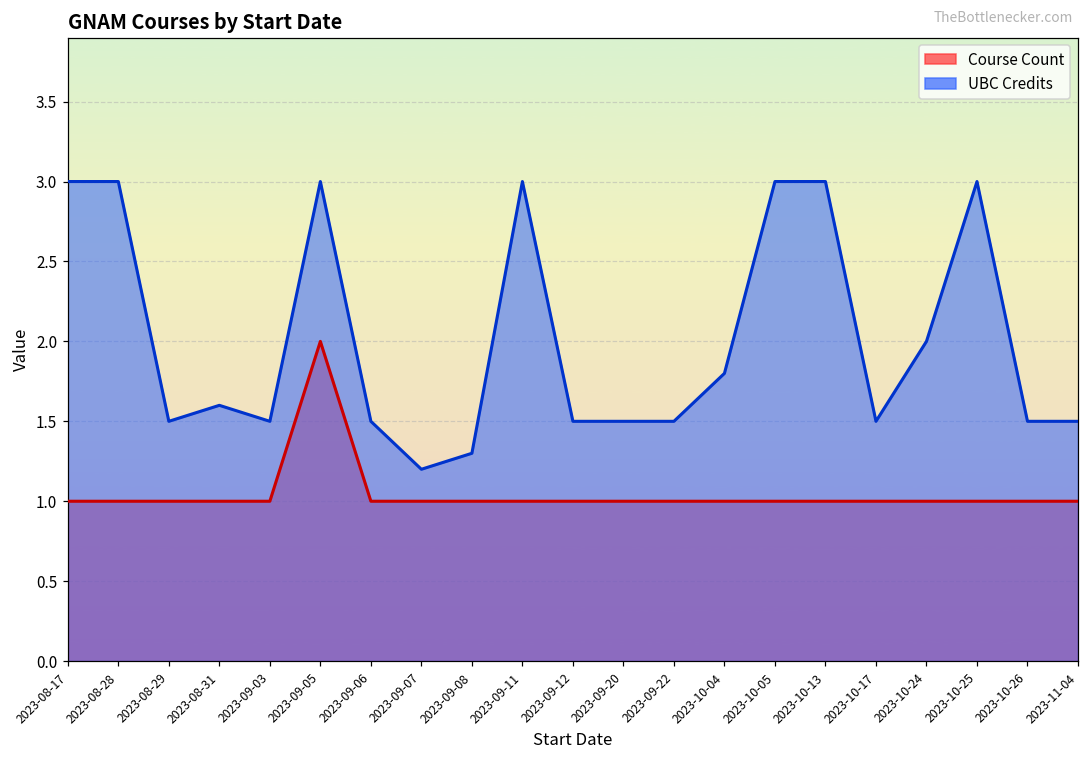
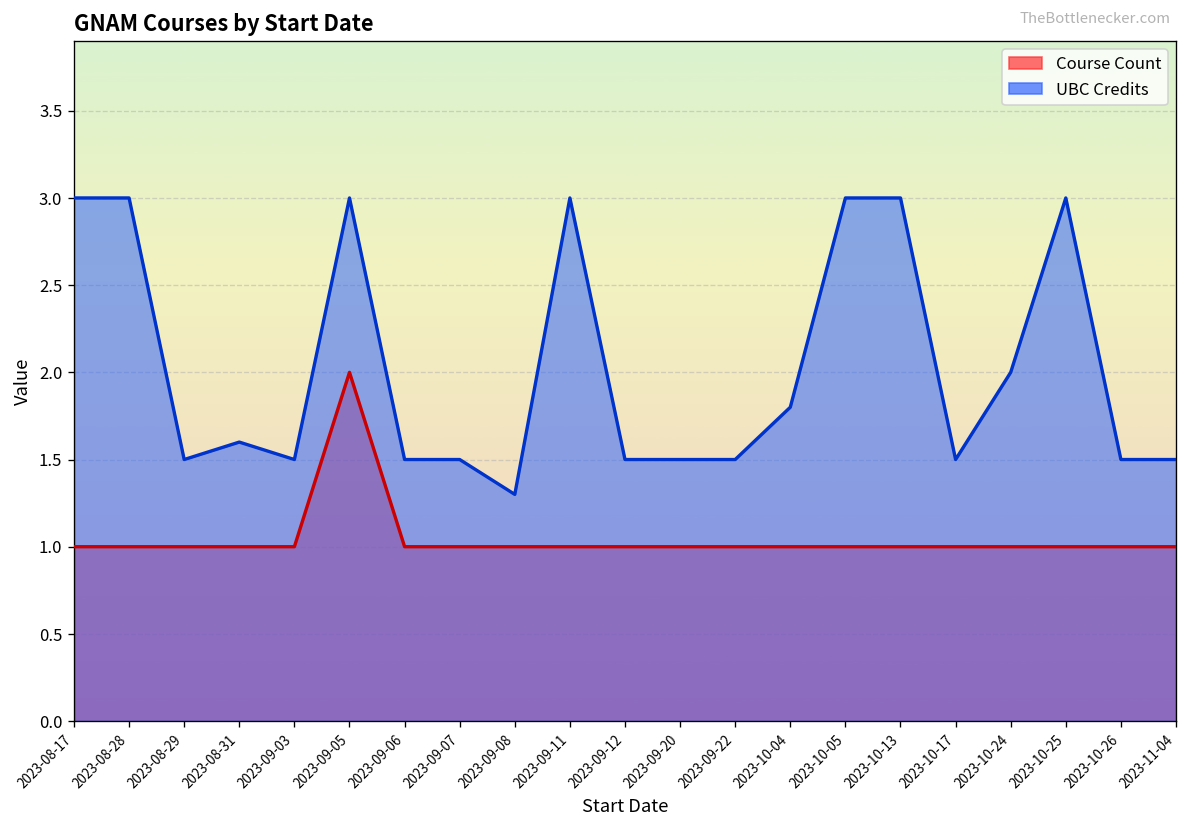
  {
    "Course Count": {
      "2023-08-17": 1.0,
      "2023-08-28": 1.0,
      "2023-08-29": 1.0,
      "2023-08-31": 1.0,
      "2023-09-03": 1.0,
      "2023-09-05": 2.0,
      "2023-09-06": 1.0,
      "2023-09-07": 1.0,
      "2023-09-08": 1.0,
      "2023-09-11": 1.0,
      "2023-09-12": 1.0,
      "2023-09-20": 1.0,
      "2023-09-22": 1.0,
      "2023-10-04": 1.0,
      "2023-10-05": 1.0,
      "2023-10-13": 1.0,
      "2023-10-17": 1.0,
      "2023-10-24": 1.0,
      "2023-10-25": 1.0,
      "2023-10-26": 1.0,
      "2023-11-04": 1.0
    },
    "UBC Credits": {
      "2023-08-17": 3.0,
      "2023-08-28": 3.0,
      "2023-08-29": 1.5,
      "2023-08-31": 1.6,
      "2023-09-03": 1.5,
      "2023-09-05": 3.0,
      "2023-09-06": 1.5,
-     "2023-09-07": 1.2,
+     "2023-09-07": 1.5,
      "2023-09-08": 1.3,
      "2023-09-11": 3.0,
      "2023-09-12": 1.5,
      "2023-09-20": 1.5,
      "2023-09-22": 1.5,
      "2023-10-04": 1.8,
      "2023-10-05": 3.0,
      "2023-10-13": 3.0,
      "2023-10-17": 1.5,
      "2023-10-24": 2.0,
      "2023-10-25": 3.0,
      "2023-10-26": 1.5,
      "2023-11-04": 1.5
    }
  }
